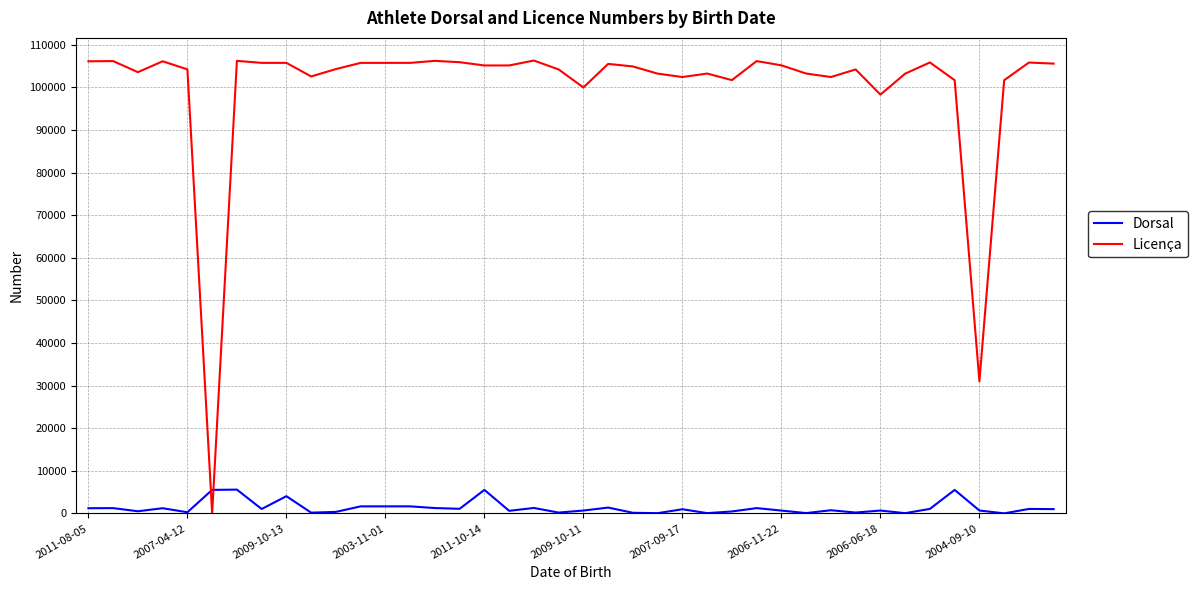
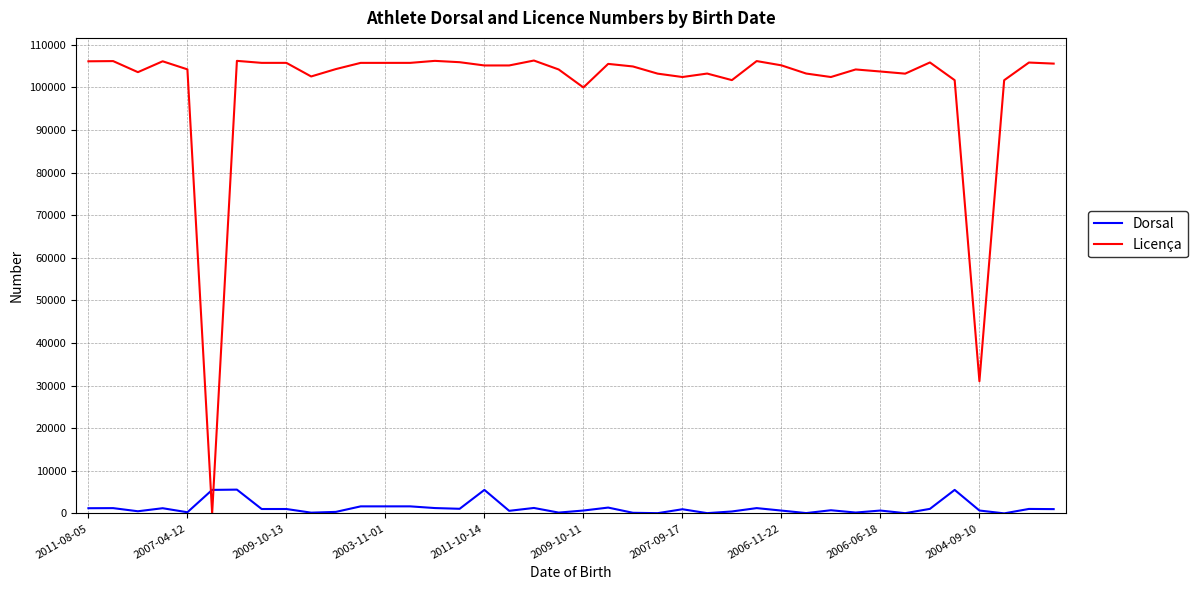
  {
    "Dorsal": {
      "2011-08-05": 1000,
      "2007-04-12": 0,
-     "2009-10-13": 4000,
+     "2009-10-13": 1000,
      "2011-10-14": 6000,
      "2009-10-11": 1000,
      "2007-09-17": 1000,
      "2006-11-22": 1000,
      "2006-06-18": 1000,
      "2004-09-10": 1000
    },
    "Licença": {
      "2011-08-05": 106000,
      "2007-04-12": 104000,
      "2009-10-13": 106000,
      "2011-10-14": 105000,
      "2009-10-11": 100000,
      "2007-09-17": 102000,
      "2006-11-22": 105000,
-     "2006-06-18": 98000,
+     "2006-06-18": 104000,
      "2004-09-10": 31000
    }
  }
